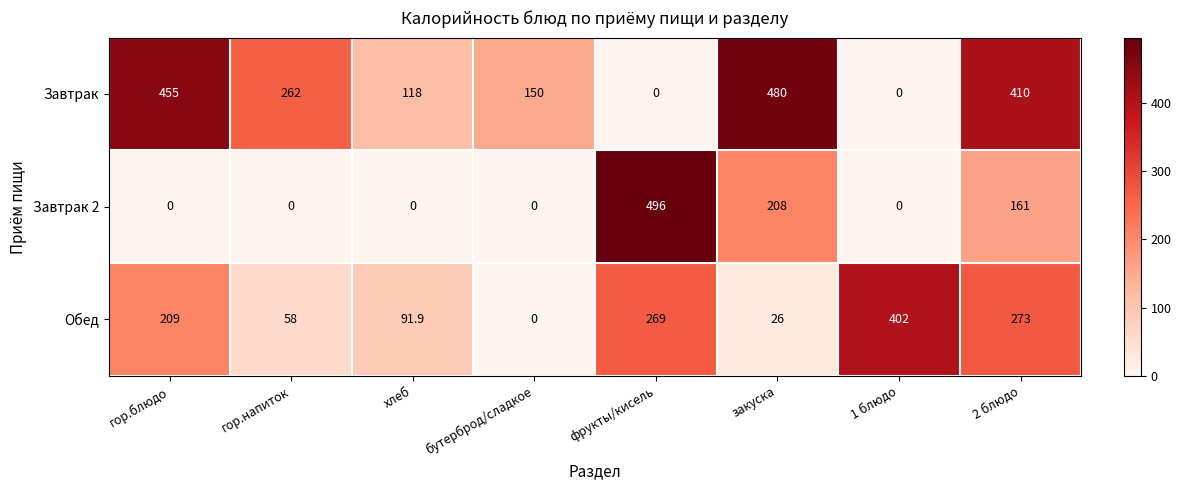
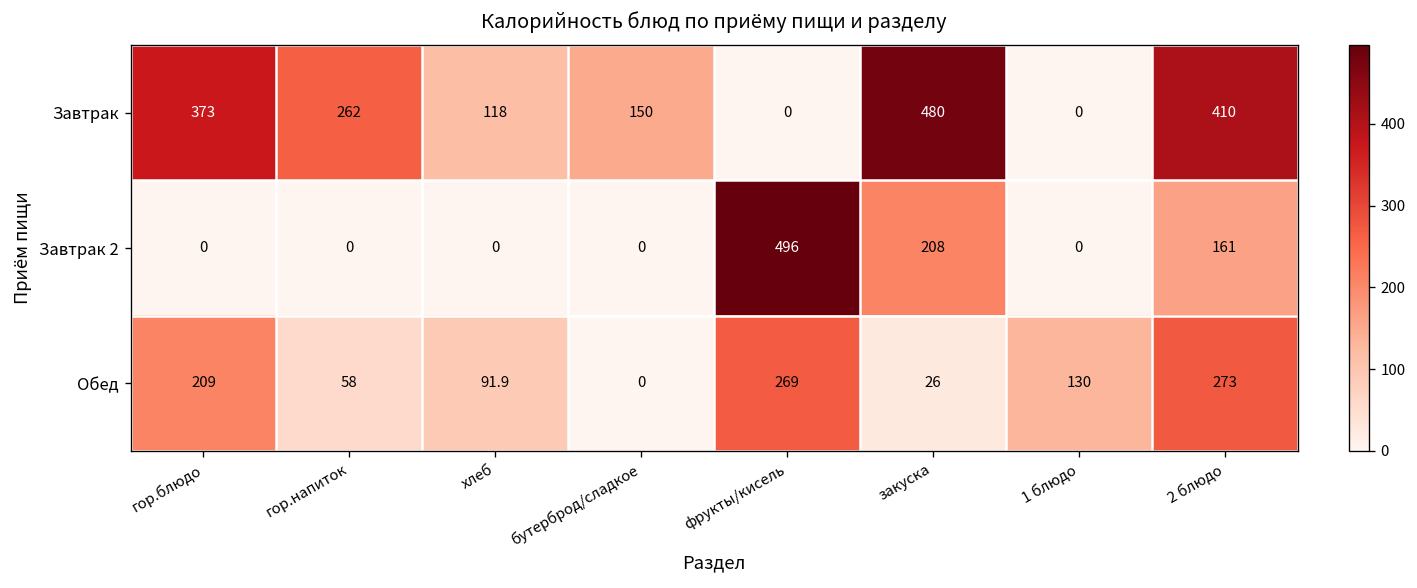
  {
    "Завтрак": {
-     "гор.блюдо": 455,
+     "гор.блюдо": 373,
      "гор.напиток": 262,
      "хлеб": 118,
      "бутерброд/сладкое": 150,
      "фрукты/кисель": 0,
      "закуска": 480,
      "1 блюдо": 0,
      "2 блюдо": 410
    },
    "Завтрак 2": {
      "гор.блюдо": 0,
      "гор.напиток": 0,
      "хлеб": 0,
      "бутерброд/сладкое": 0,
      "фрукты/кисель": 496,
      "закуска": 208,
      "1 блюдо": 0,
      "2 блюдо": 161
    },
    "Обед": {
      "гор.блюдо": 209,
      "гор.напиток": 58,
      "хлеб": 91.9,
      "бутерброд/сладкое": 0,
      "фрукты/кисель": 269,
      "закуска": 26,
-     "1 блюдо": 402,
+     "1 блюдо": 130,
      "2 блюдо": 273
    }
  }
